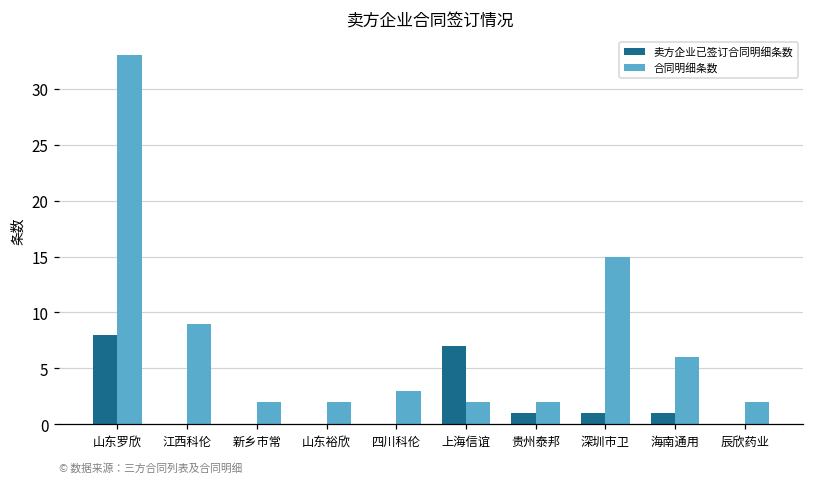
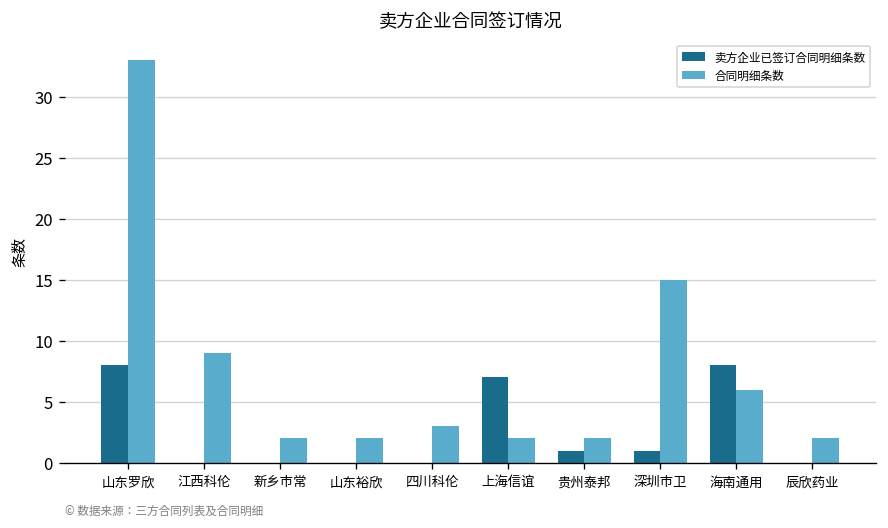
  {
    "卖方企业已签订合同明细条数": {
      "山东罗欣": 8,
      "江西科伦": 0,
      "新乡市常": 0,
      "山东裕欣": 0,
      "四川科伦": 0,
      "上海信谊": 7,
      "贵州泰邦": 1,
      "深圳市卫": 1,
-     "海南通用": 1,
+     "海南通用": 8,
      "辰欣药业": 0
    },
    "合同明细条数": {
      "山东罗欣": 33,
      "江西科伦": 9,
      "新乡市常": 2,
      "山东裕欣": 2,
      "四川科伦": 3,
      "上海信谊": 2,
      "贵州泰邦": 2,
      "深圳市卫": 15,
      "海南通用": 6,
      "辰欣药业": 2
    }
  }
